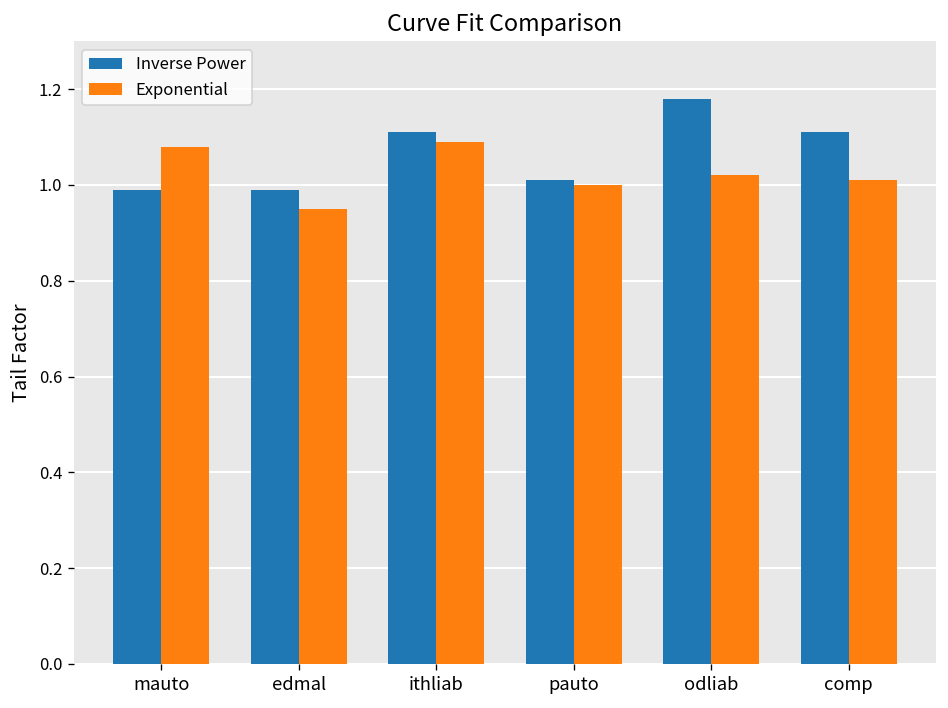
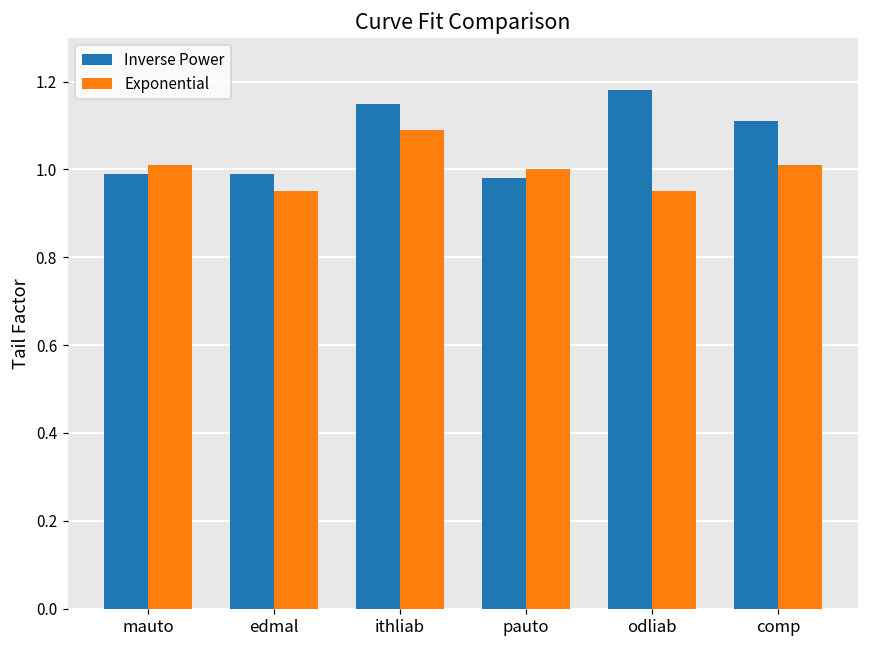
  {
    "Inverse Power": {
      "mauto": 0.99,
      "edmal": 0.99,
-     "ithliab": 1.11,
-     "pauto": 1.01,
+     "ithliab": 1.15,
+     "pauto": 0.98,
      "odliab": 1.18,
      "comp": 1.11
    },
    "Exponential": {
-     "mauto": 1.08,
+     "mauto": 1.01,
      "edmal": 0.95,
      "ithliab": 1.09,
      "pauto": 1.00,
-     "odliab": 1.02,
+     "odliab": 0.95,
      "comp": 1.01
    }
  }
